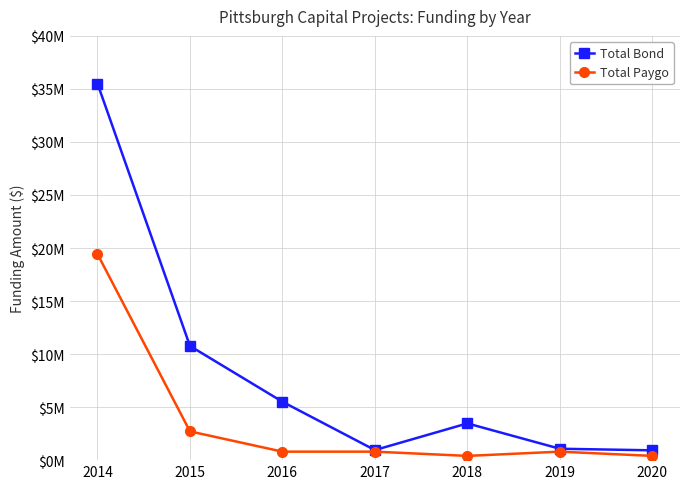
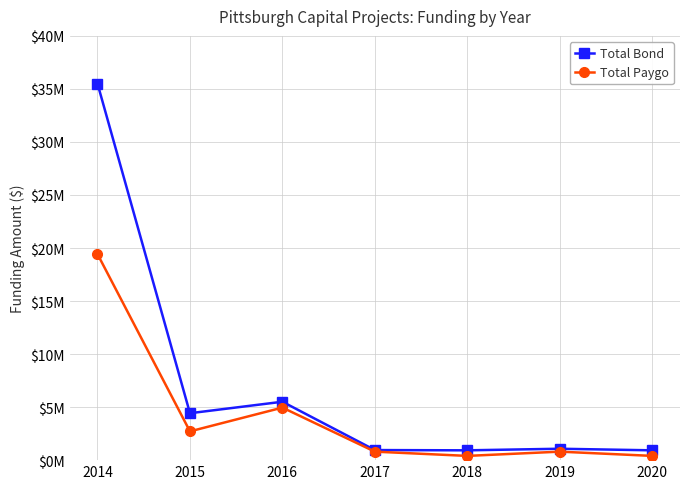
  {
    "Total Bond": {
      "2014": "$35500000",
-     "2015": "$10800000",
+     "2015": "$4400000",
      "2016": "$5500000",
-     "2018": "$3500000",
+     "2018": "$900000",
      "2019": "$1100000",
      "2020": "$900000"
    },
    "Total Paygo": {
      "2014": "$19400000",
      "2015": "$2700000",
-     "2016": "$800000",
+     "2016": "$5000000",
      "2018": "$400000",
      "2019": "$800000",
      "2020": "$400000"
    }
  }
